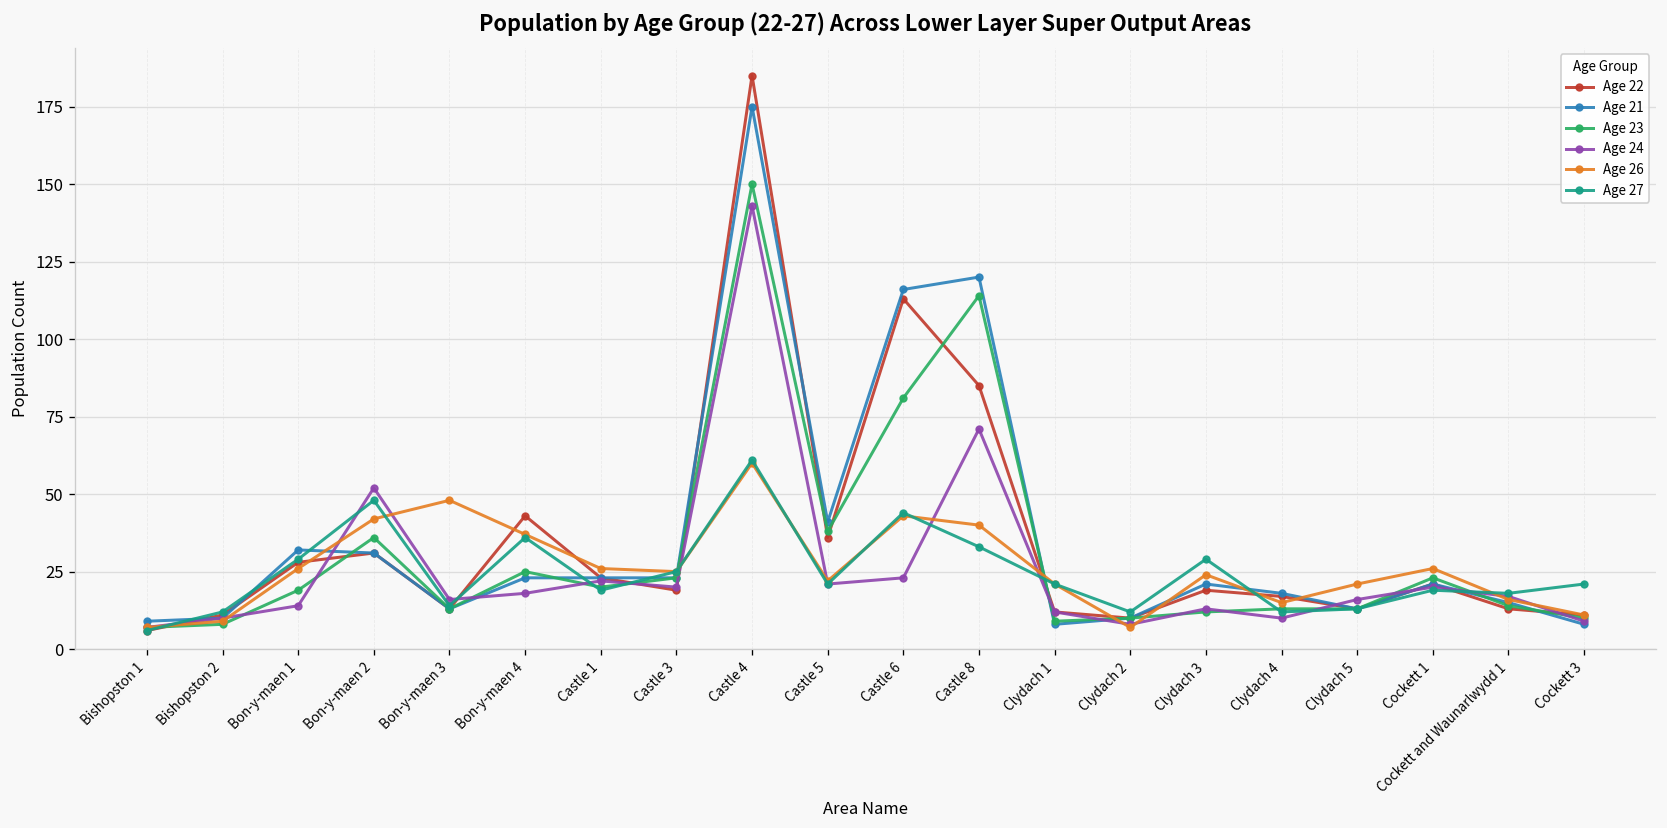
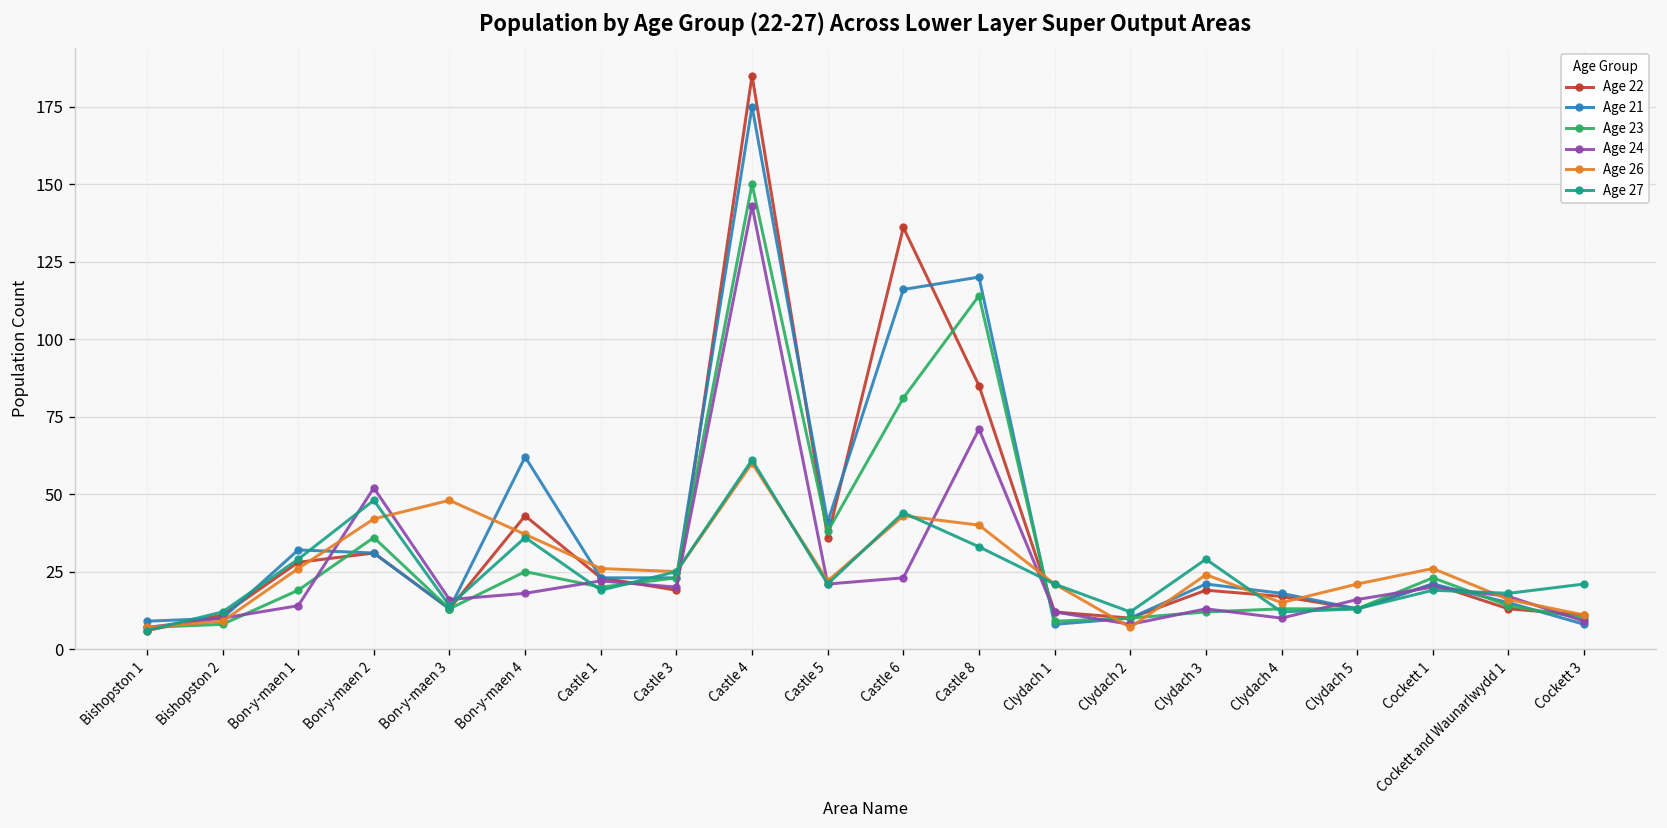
  {
    "Age 22": {
      "Bishopston 2": 11,
      "Bon-y-maen 1": 28,
      "Bon-y-maen 4": 43,
      "Castle 3": 19,
      "Castle 4": 185,
      "Castle 5": 36,
-     "Castle 6": 113,
+     "Castle 6": 136,
      "Castle 8": 85,
      "Clydach 3": 19,
      "Clydach 4": 17,
      "Cockett and Waunarlwydd 1": 13
    },
    "Age 21": {
      "Bishopston 1": 9,
      "Bon-y-maen 1": 32,
-     "Bon-y-maen 4": 23,
+     "Bon-y-maen 4": 62,
      "Castle 4": 175,
      "Castle 5": 41,
      "Castle 6": 116,
      "Castle 8": 120,
      "Clydach 1": 8,
      "Clydach 3": 21,
      "Clydach 4": 18,
      "Cockett and Waunarlwydd 1": 15,
      "Cockett 3": 8
    },
    "Age 24": {
      "Bon-y-maen 1": 14,
      "Bon-y-maen 2": 52,
      "Bon-y-maen 3": 16,
      "Bon-y-maen 4": 18,
      "Castle 1": 22,
      "Castle 3": 20,
      "Castle 4": 143,
      "Castle 6": 23,
      "Castle 8": 71,
      "Clydach 2": 8,
      "Clydach 4": 10,
      "Clydach 5": 16,
      "Cockett 1": 20,
      "Cockett and Waunarlwydd 1": 17,
      "Cockett 3": 9
    },
    "Age 26": {
      "Bishopston 2": 9,
      "Bon-y-maen 1": 26,
      "Bon-y-maen 2": 42,
      "Bon-y-maen 3": 48,
      "Bon-y-maen 4": 37,
      "Castle 1": 26,
      "Castle 4": 60,
      "Castle 5": 22,
      "Castle 8": 40,
      "Clydach 2": 7,
      "Clydach 3": 24,
      "Clydach 4": 15,
      "Clydach 5": 21,
      "Cockett 1": 26,
      "Cockett and Waunarlwydd 1": 16
    }
  }
